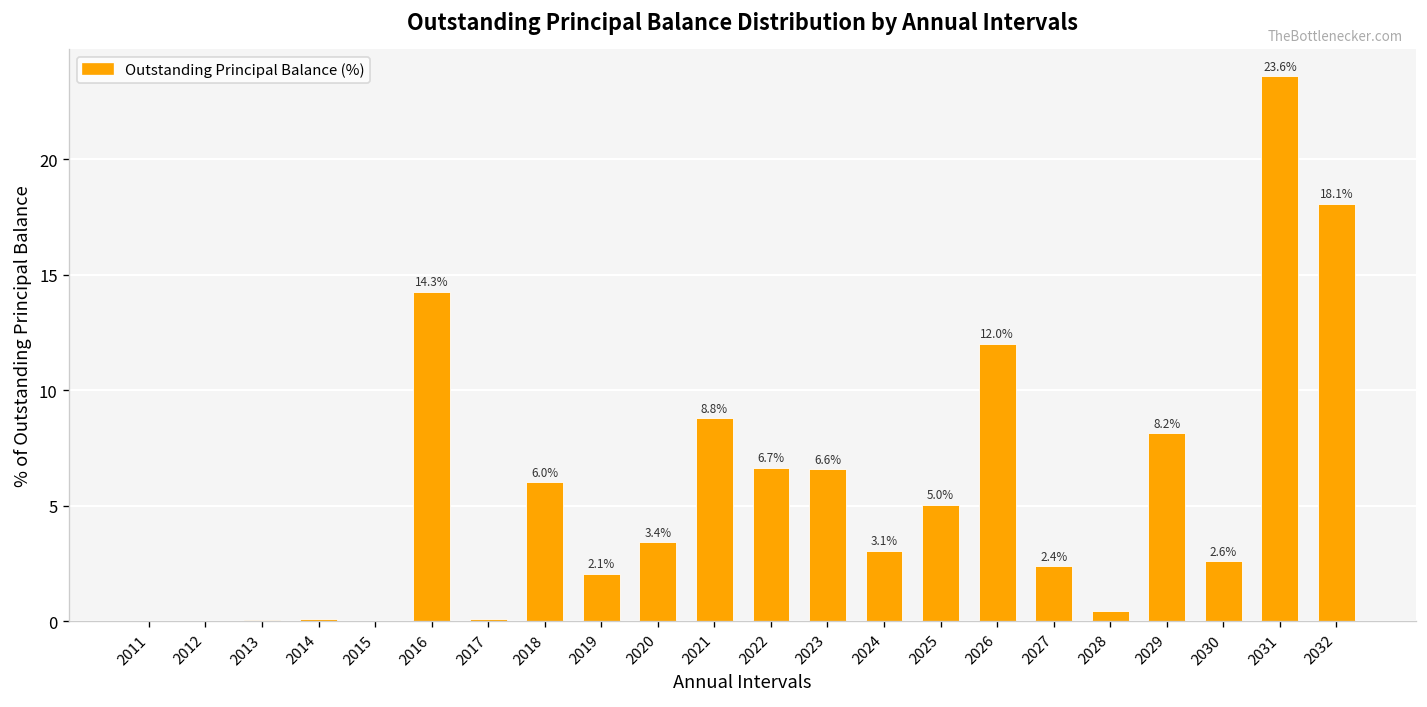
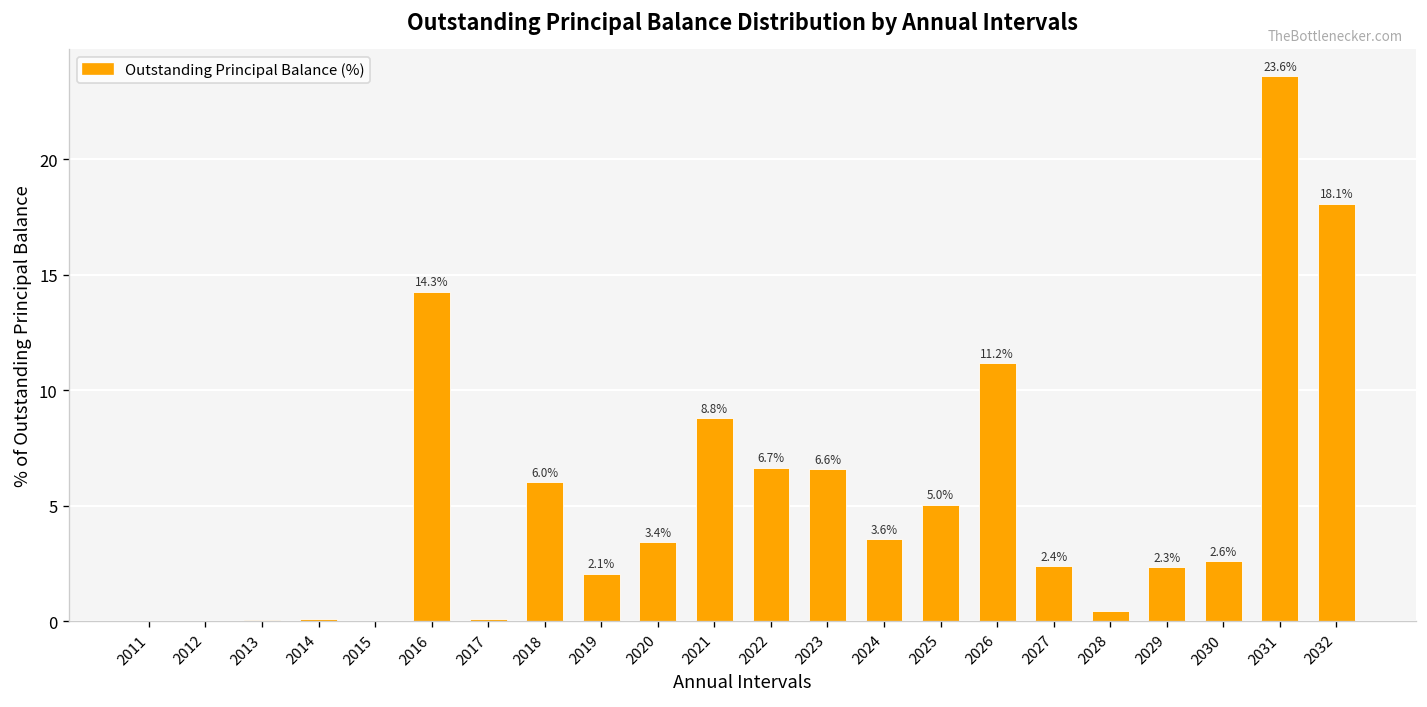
  {
    "2016": "14.3%",
    "2018": "6.0%",
    "2019": "2.1%",
    "2020": "3.4%",
    "2021": "8.8%",
    "2022": "6.7%",
    "2023": "6.6%",
-   "2024": "3.1%",
+   "2024": "3.6%",
    "2025": "5.0%",
-   "2026": "12.0%",
+   "2026": "11.2%",
    "2027": "2.4%",
-   "2029": "8.2%",
+   "2029": "2.3%",
    "2030": "2.6%",
    "2031": "23.6%",
    "2032": "18.1%"
  }
